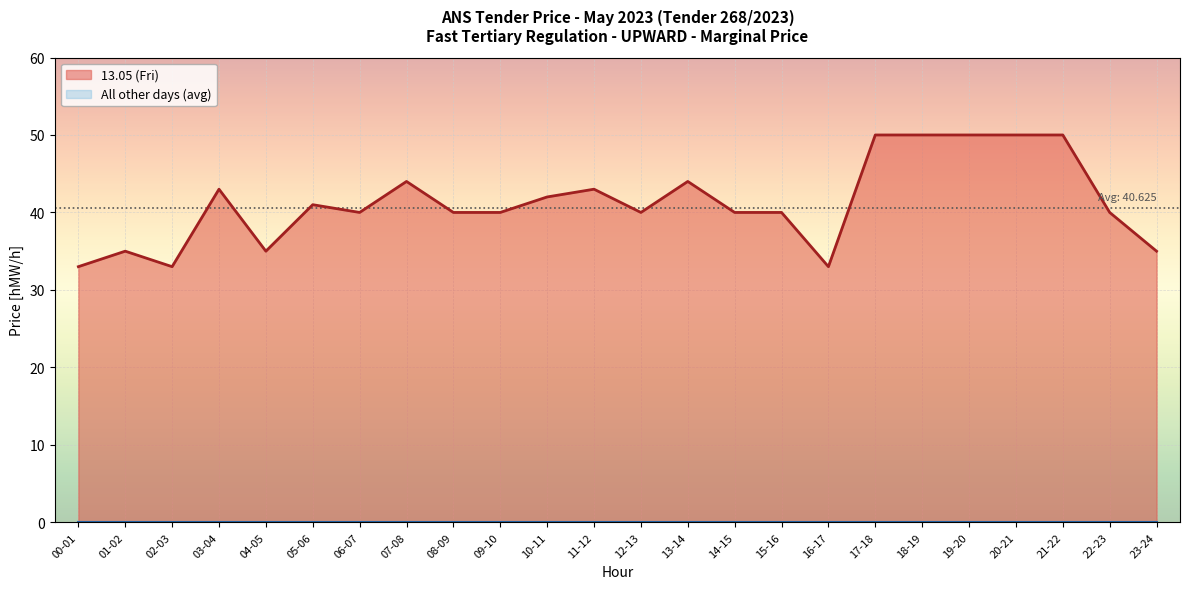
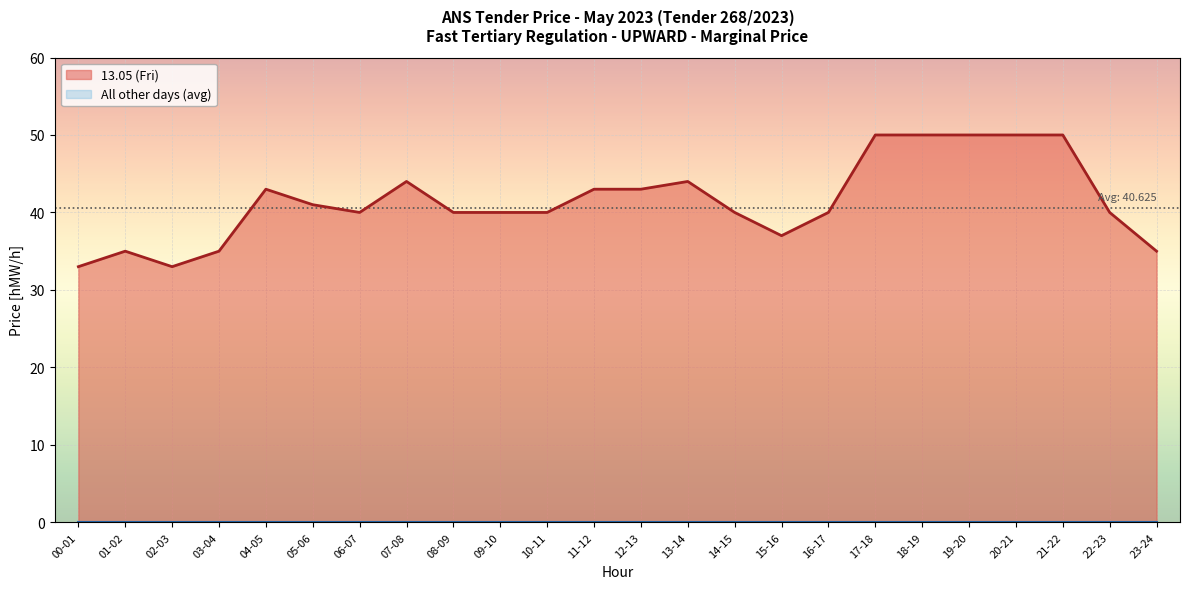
  {
    "13.05 (Fri)": {
      "00-01": 33,
      "01-02": 35,
      "02-03": 33,
-     "03-04": 43,
-     "04-05": 35,
+     "03-04": 35,
+     "04-05": 43,
      "05-06": 41,
      "06-07": 40,
      "07-08": 44,
      "08-09": 40,
      "09-10": 40,
-     "10-11": 42,
+     "10-11": 40,
      "11-12": 43,
-     "12-13": 40,
+     "12-13": 43,
      "13-14": 44,
      "14-15": 40,
-     "15-16": 40,
-     "16-17": 33,
+     "15-16": 37,
+     "16-17": 40,
      "17-18": 50,
      "18-19": 50,
      "19-20": 50,
      "20-21": 50,
      "21-22": 50,
      "23-24": 35
    },
    "All other days (avg)": {
      "00-01": 0,
      "01-02": 0,
      "02-03": 0,
      "03-04": 0,
      "04-05": 0,
      "05-06": 0,
      "06-07": 0,
      "07-08": 0,
      "08-09": 0,
      "09-10": 0,
      "10-11": 0,
      "11-12": 0,
      "12-13": 0,
      "13-14": 0,
      "14-15": 0,
      "15-16": 0,
      "16-17": 0,
      "17-18": 0,
      "18-19": 0,
      "19-20": 0,
      "20-21": 0,
      "21-22": 0,
      "22-23": 0,
      "23-24": 0
    }
  }
